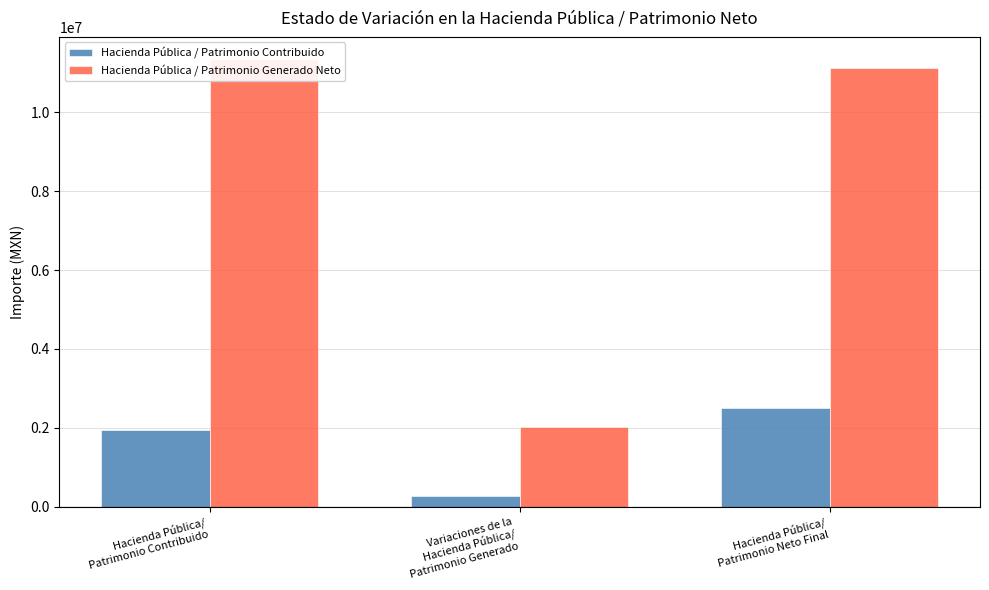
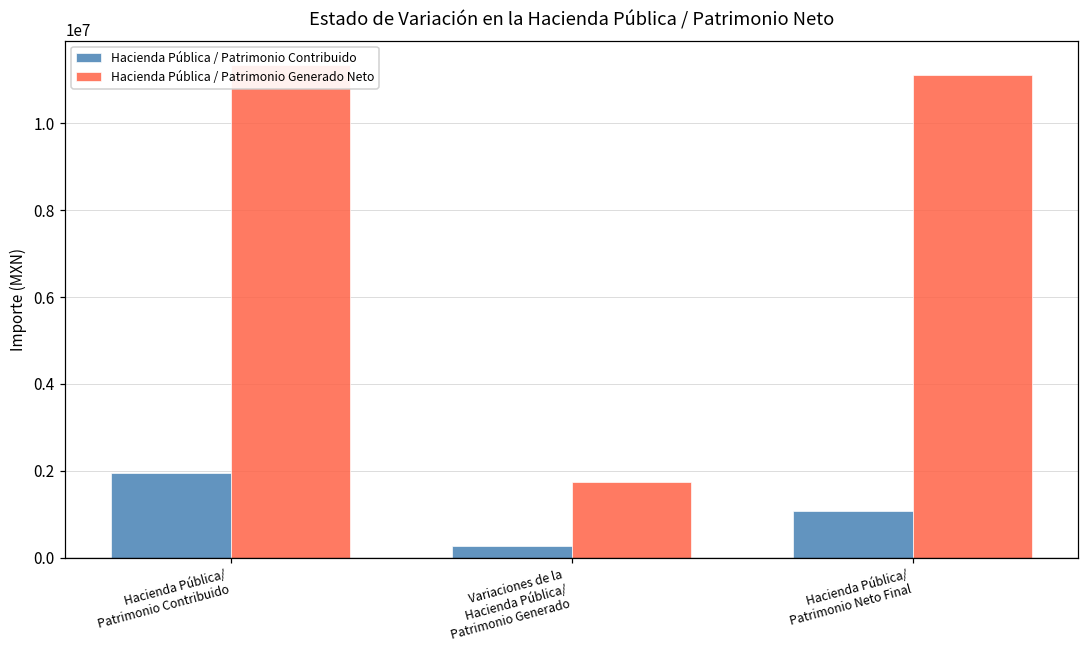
  {
    "Hacienda Pública / Patrimonio Contribuido": {
      "Hacienda Pública/ Patrimonio Contribuido": 1900000,
      "Variaciones de la Hacienda Pública/ Patrimonio Generado": 300000,
-     "Hacienda Pública/ Patrimonio Neto Final": 2500000
+     "Hacienda Pública/ Patrimonio Neto Final": 1100000
    },
    "Hacienda Pública / Patrimonio Generado Neto": {
-     "Variaciones de la Hacienda Pública/ Patrimonio Generado": 2000000,
+     "Variaciones de la Hacienda Pública/ Patrimonio Generado": 1800000,
      "Hacienda Pública/ Patrimonio Neto Final": 11100000
    }
  }
